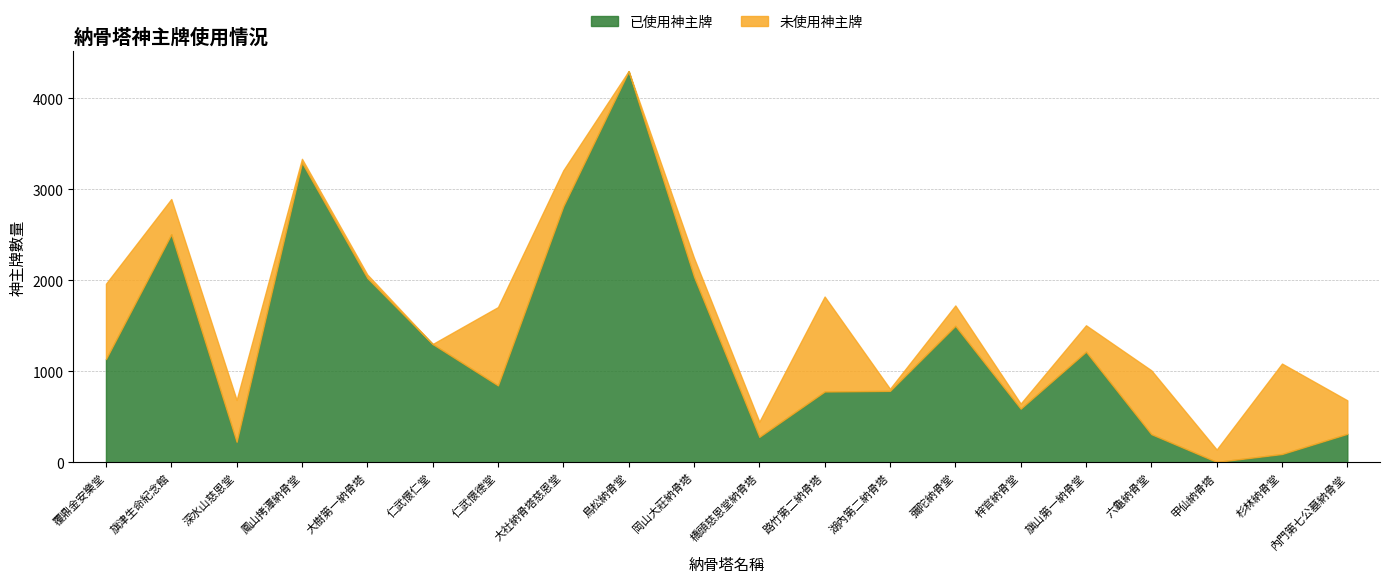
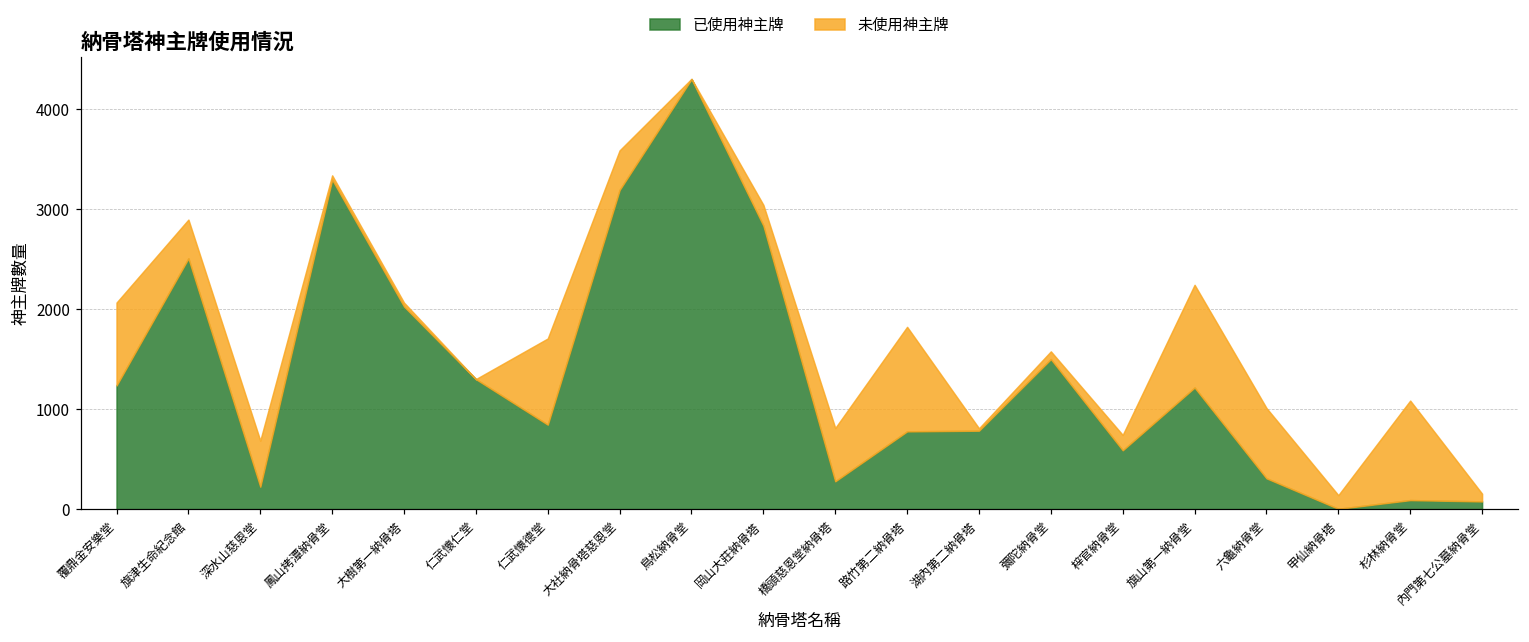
  {
    "已使用神主牌": {
-     "覆鼎金安樂堂": 1100,
+     "覆鼎金安樂堂": 1200,
      "旗津生命紀念館": 2500,
      "深水山慈恩堂": 200,
      "鳳山拷潭納骨堂": 3300,
      "大樹第一納骨塔": 2000,
      "仁武懷德堂": 800,
-     "大社納骨塔慈恩堂": 2800,
-     "岡山大莊納骨塔": 2000,
+     "大社納骨塔慈恩堂": 3200,
+     "岡山大莊納骨塔": 2800,
      "橋頭慈恩堂納骨塔": 300,
      "路竹第二納骨塔": 800,
      "彌陀納骨堂": 1500,
      "梓官納骨堂": 600,
      "旗山第一納骨堂": 1200,
      "六龜納骨堂": 300,
      "杉林納骨堂": 100,
-     "內門第七公墓納骨堂": 300
+     "內門第七公墓納骨堂": 100
    },
    "未使用神主牌": {
      "覆鼎金安樂堂": 800,
      "旗津生命紀念館": 400,
      "深水山慈恩堂": 500,
      "鳳山拷潭納骨堂": 0,
      "大樹第一納骨塔": 0,
      "仁武懷德堂": 900,
      "大社納骨塔慈恩堂": 400,
      "岡山大莊納骨塔": 200,
-     "橋頭慈恩堂納骨塔": 200,
+     "橋頭慈恩堂納骨塔": 500,
      "路竹第二納骨塔": 1000,
-     "彌陀納骨堂": 200,
-     "梓官納骨堂": 100,
-     "旗山第一納骨堂": 300,
+     "彌陀納骨堂": 100,
+     "梓官納骨堂": 200,
+     "旗山第一納骨堂": 1000,
      "六龜納骨堂": 700,
      "甲仙納骨塔": 100,
      "杉林納骨堂": 1000,
-     "內門第七公墓納骨堂": 400
+     "內門第七公墓納骨堂": 100
    }
  }
